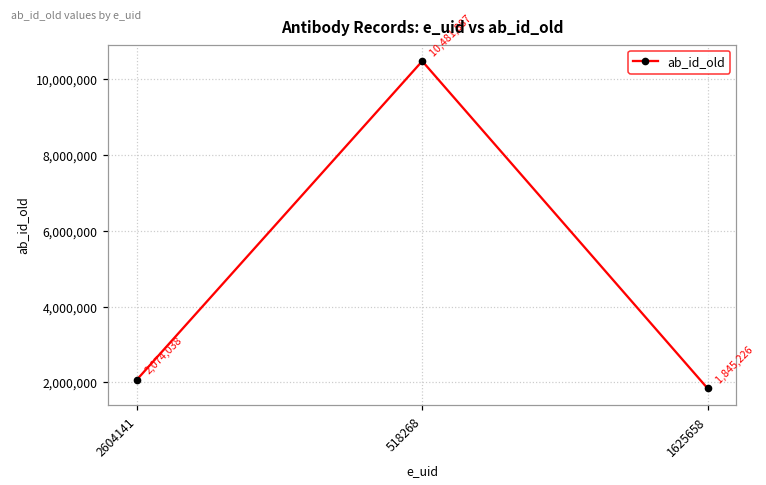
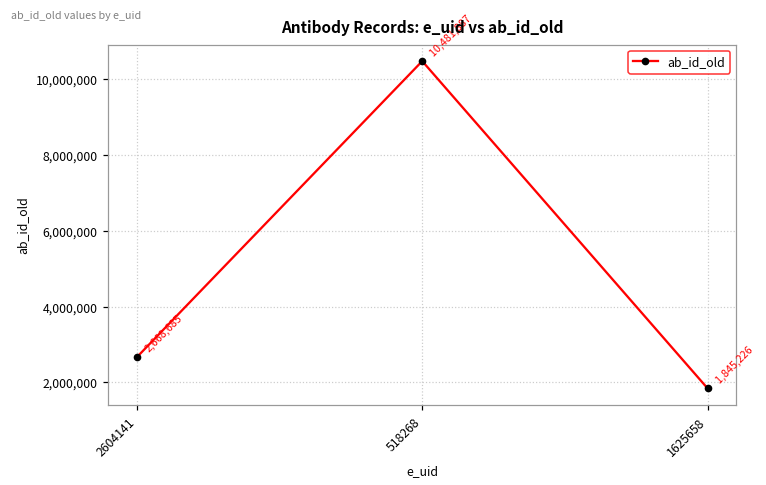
  {
-   "2604141": "2,074,038",
+   "2604141": "2,668,685",
    "518268": "10,481,887",
    "1625658": "1,845,226"
  }
